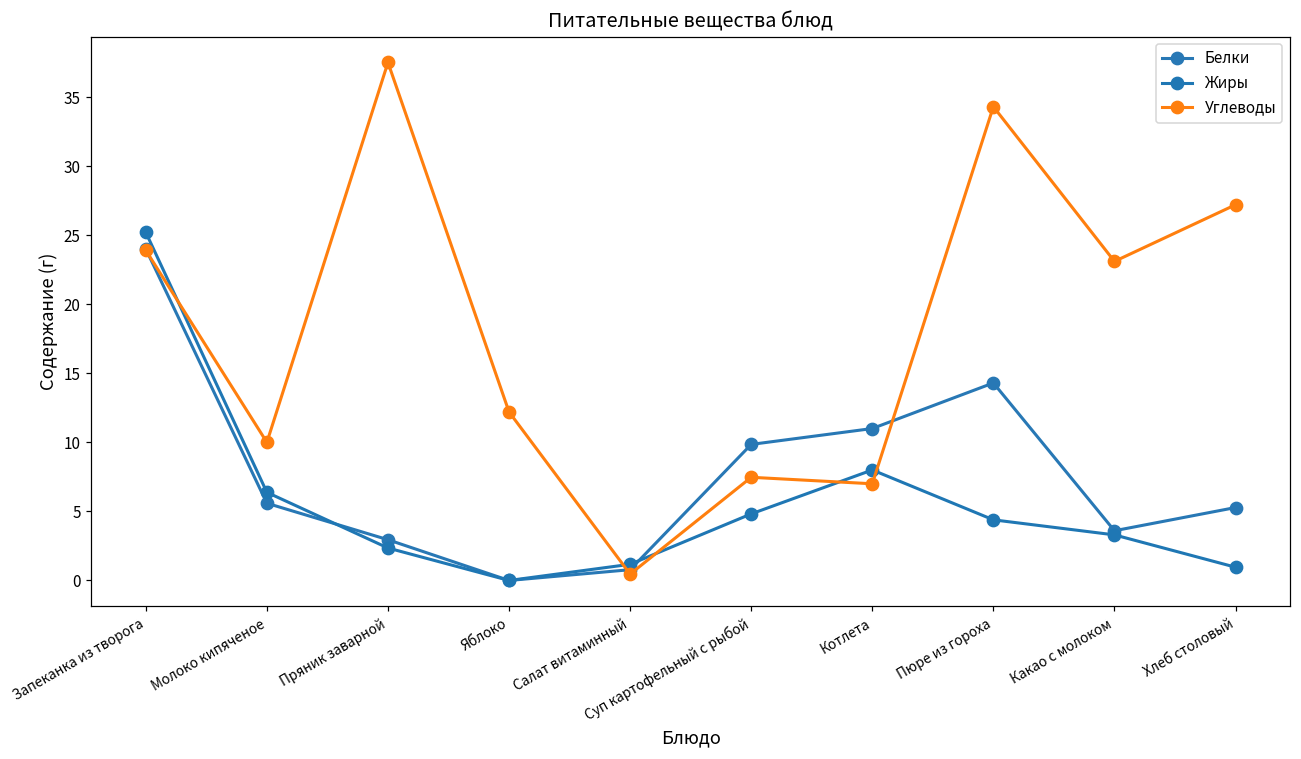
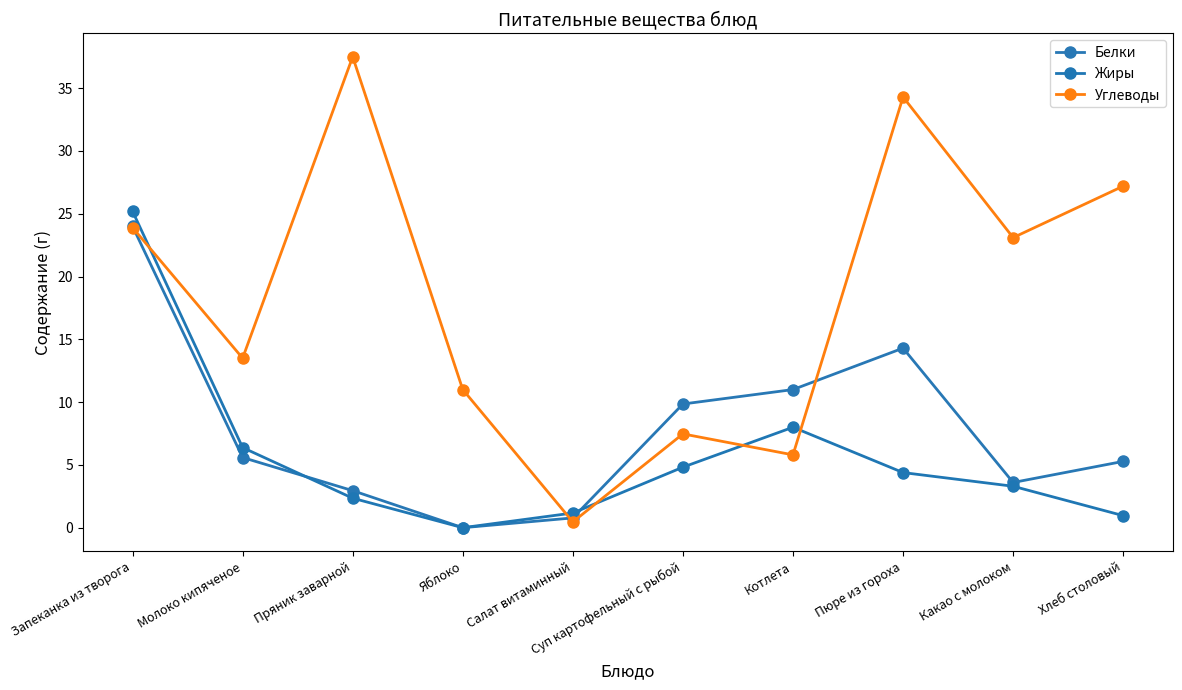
  {
    "Углеводы": {
-     "Молоко кипяченое": 10.0,
+     "Молоко кипяченое": 13.5,
      "Пряник заварной": 37.5,
-     "Яблоко": 12.2,
+     "Яблоко": 11.0,
      "Салат витаминный": 0.5,
      "Суп картофельный с рыбой": 7.5,
-     "Котлета": 7.0,
+     "Котлета": 5.8,
      "Пюре из гороха": 34.3,
      "Какао с молоком": 23.1,
      "Хлеб столовый": 27.2
    }
  }
